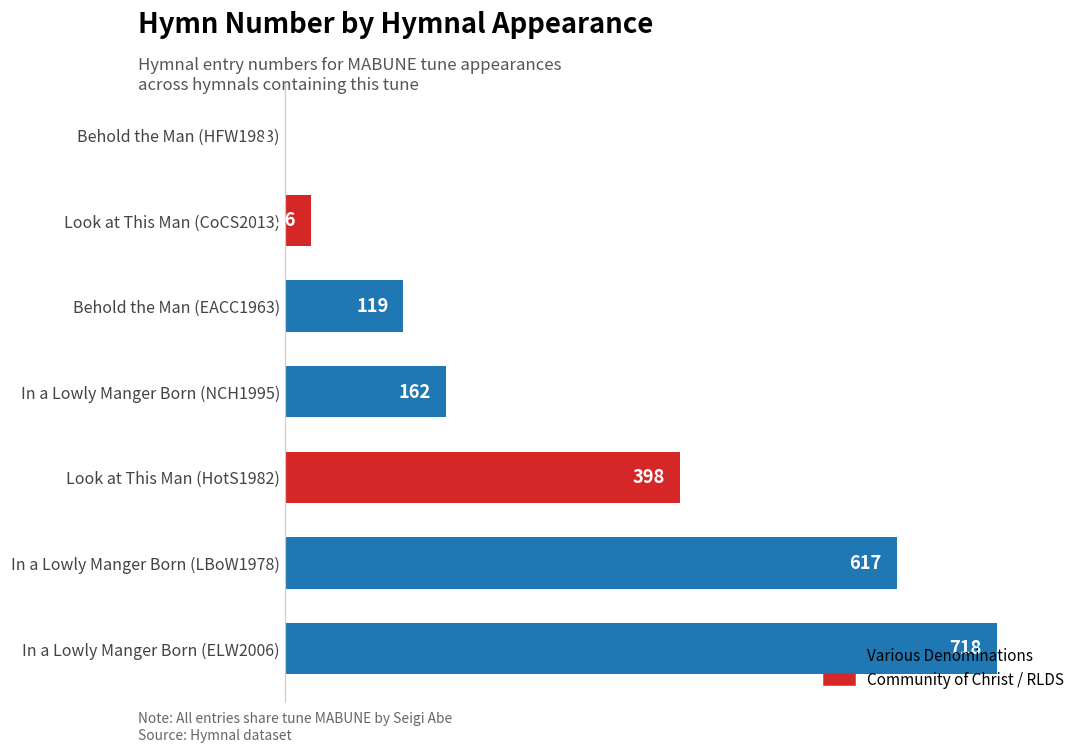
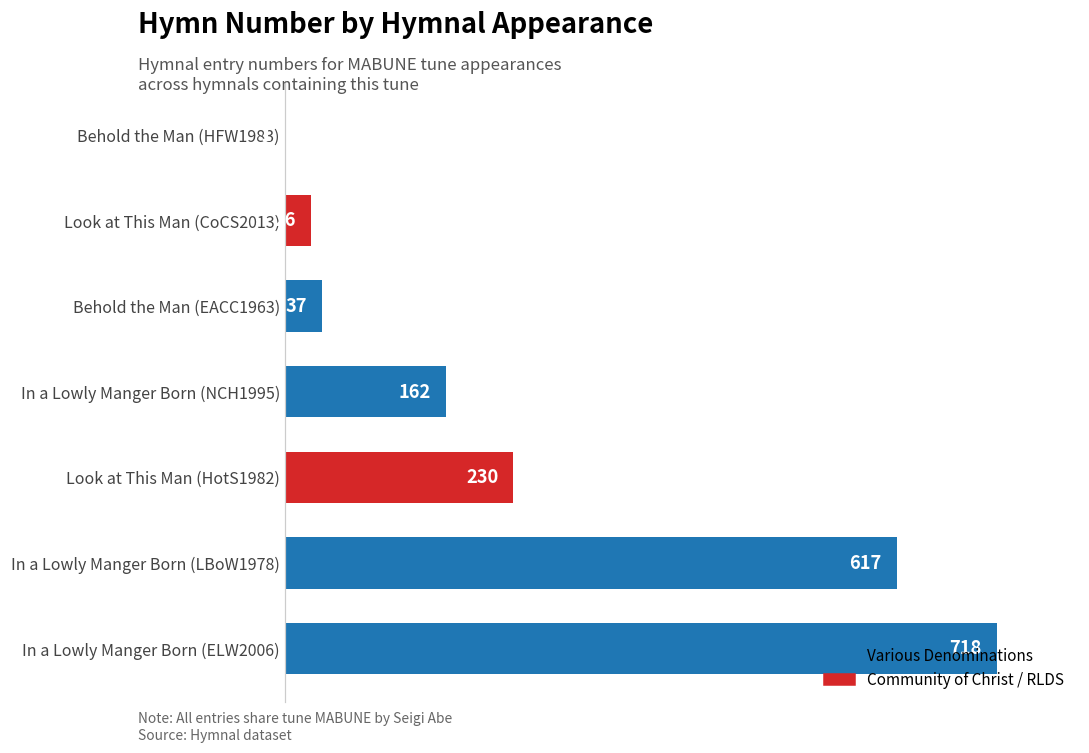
  {
-   "Behold the Man (EACC1963)": 119,
+   "Behold the Man (EACC1963)": 37,
    "In a Lowly Manger Born (NCH1995)": 162,
-   "Look at This Man (HotS1982)": 398,
+   "Look at This Man (HotS1982)": 230,
    "In a Lowly Manger Born (LBoW1978)": 617,
    "In a Lowly Manger Born (ELW2006)": 718
  }
